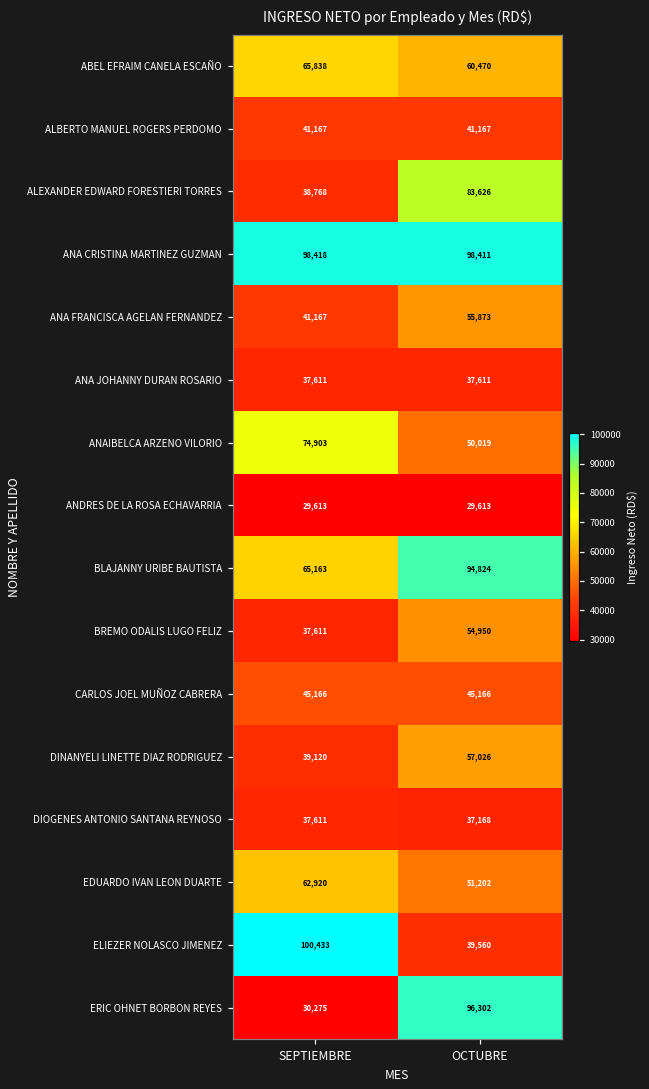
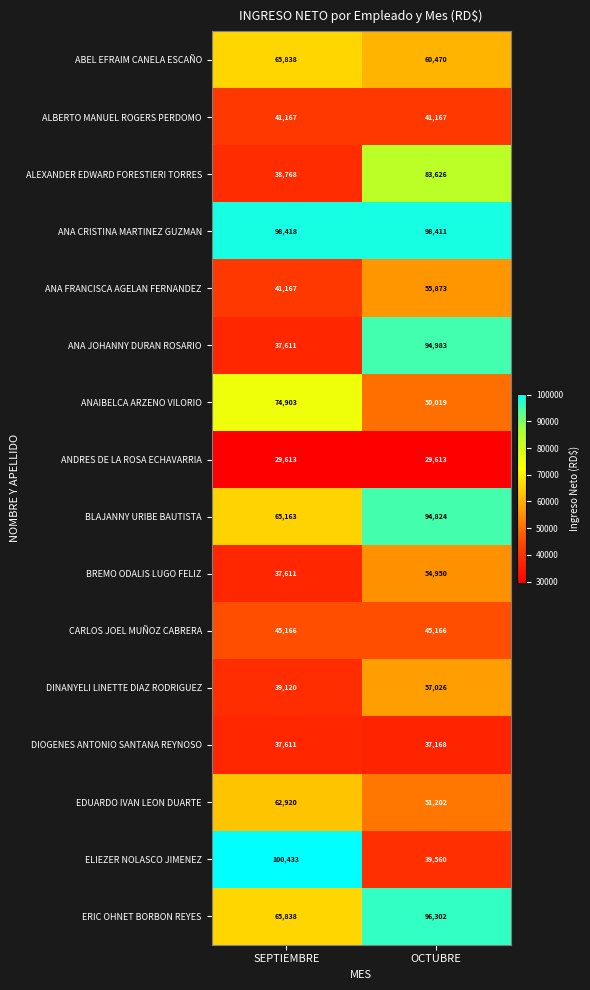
  {
    "ABEL EFRAIM CANELA ESCAÑO": {
      "SEPTIEMBRE": "65,838",
      "OCTUBRE": "60,470"
    },
    "ALBERTO MANUEL ROGERS PERDOMO": {
      "SEPTIEMBRE": "41,167",
      "OCTUBRE": "41,167"
    },
    "ALEXANDER EDWARD FORESTIERI TORRES": {
      "SEPTIEMBRE": "38,768",
      "OCTUBRE": "83,626"
    },
    "ANA CRISTINA MARTINEZ GUZMAN": {
      "SEPTIEMBRE": "98,418",
      "OCTUBRE": "98,411"
    },
    "ANA FRANCISCA AGELAN FERNANDEZ": {
      "SEPTIEMBRE": "41,167",
      "OCTUBRE": "55,873"
    },
    "ANA JOHANNY DURAN ROSARIO": {
      "SEPTIEMBRE": "37,611",
-     "OCTUBRE": "37,611"
+     "OCTUBRE": "94,983"
    },
    "ANAIBELCA ARZENO VILORIO": {
      "SEPTIEMBRE": "74,903",
      "OCTUBRE": "50,019"
    },
    "ANDRES DE LA ROSA ECHAVARRIA": {
      "SEPTIEMBRE": "29,613",
      "OCTUBRE": "29,613"
    },
    "BLAJANNY URIBE BAUTISTA": {
      "SEPTIEMBRE": "65,163",
      "OCTUBRE": "94,824"
    },
    "BREMO ODALIS LUGO FELIZ": {
      "SEPTIEMBRE": "37,611",
      "OCTUBRE": "54,950"
    },
    "CARLOS JOEL MUÑOZ CABRERA": {
      "SEPTIEMBRE": "45,166",
      "OCTUBRE": "45,166"
    },
    "DINANYELI LINETTE DIAZ RODRIGUEZ": {
      "SEPTIEMBRE": "39,120",
      "OCTUBRE": "57,026"
    },
    "DIOGENES ANTONIO SANTANA REYNOSO": {
      "SEPTIEMBRE": "37,611",
      "OCTUBRE": "37,168"
    },
    "EDUARDO IVAN LEON DUARTE": {
      "SEPTIEMBRE": "62,920",
      "OCTUBRE": "51,202"
    },
    "ELIEZER NOLASCO JIMENEZ": {
      "SEPTIEMBRE": "100,433",
      "OCTUBRE": "39,560"
    },
    "ERIC OHNET BORBON REYES": {
-     "SEPTIEMBRE": "30,275",
+     "SEPTIEMBRE": "65,838",
      "OCTUBRE": "96,302"
    }
  }
